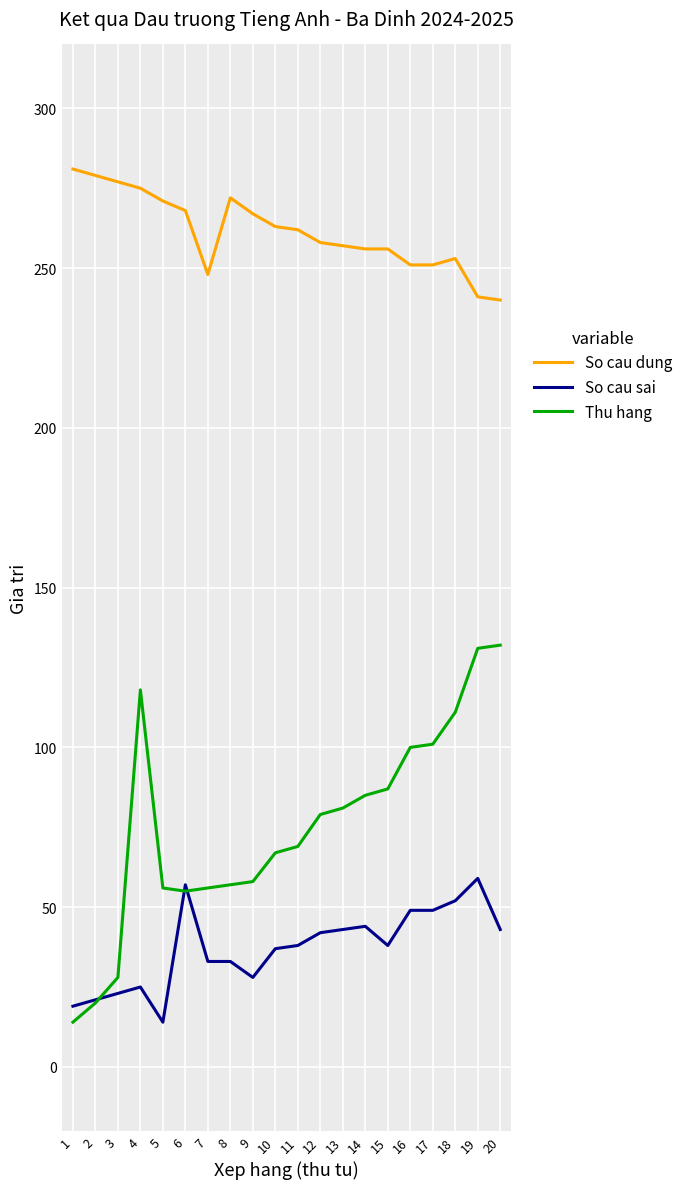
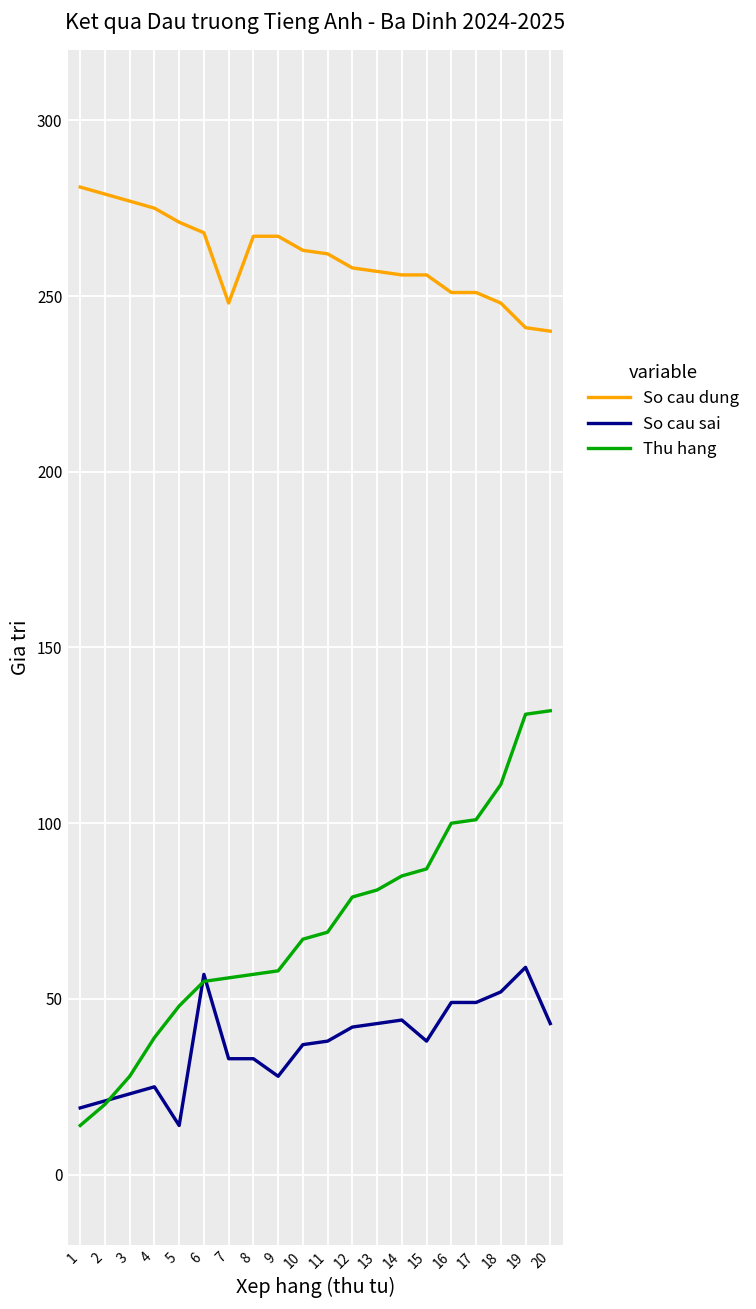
  {
    "So cau dung": {
      "1": 281,
      "2": 279,
      "3": 277,
      "4": 275,
      "5": 271,
      "6": 268,
      "7": 248,
-     "8": 272,
+     "8": 267,
      "9": 267,
      "10": 263,
      "11": 262,
      "12": 258,
      "13": 257,
      "14": 256,
      "15": 256,
      "16": 251,
      "17": 251,
-     "18": 253,
+     "18": 248,
      "19": 241,
      "20": 240
    },
    "So cau sai": {
      "1": 19,
      "2": 21,
      "3": 23,
      "4": 25,
      "5": 14,
      "6": 57,
      "7": 33,
      "8": 33,
      "9": 28,
      "10": 37,
      "11": 38,
      "12": 42,
      "13": 43,
      "14": 44,
      "15": 38,
      "16": 49,
      "17": 49,
      "18": 52,
      "19": 59,
      "20": 43
    },
    "Thu hang": {
      "1": 14,
      "2": 20,
      "3": 28,
-     "4": 118,
-     "5": 56,
+     "4": 39,
+     "5": 48,
      "6": 55,
      "7": 56,
      "8": 57,
      "9": 58,
      "10": 67,
      "11": 69,
      "12": 79,
      "13": 81,
      "14": 85,
      "15": 87,
      "16": 100,
      "17": 101,
      "18": 111,
      "19": 131,
      "20": 132
    }
  }
